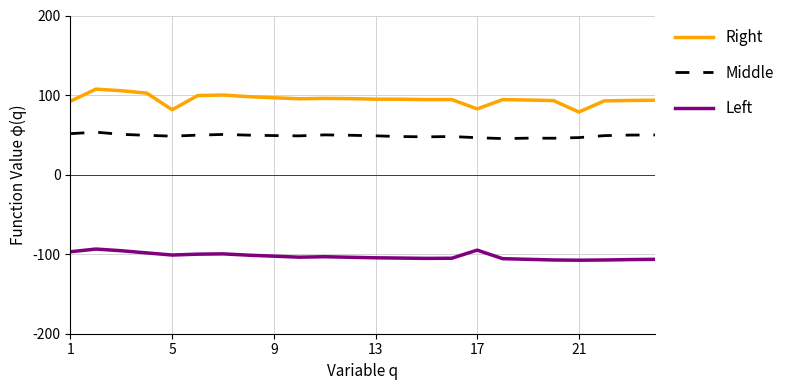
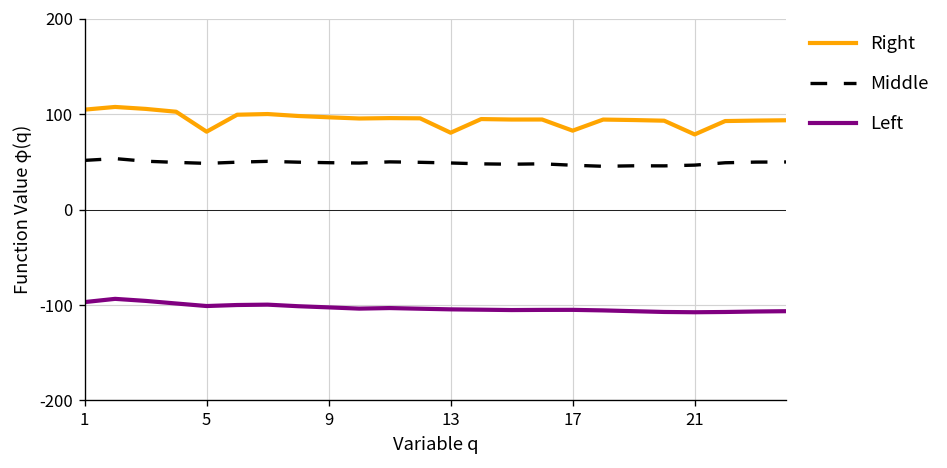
  {
    "Right": {
-     "1": 90,
+     "1": 100,
      "5": 80,
      "9": 100,
-     "13": 90,
+     "13": 80,
      "17": 80,
      "21": 80
    },
    "Middle": {
      "1": 50,
      "5": 50,
      "9": 50,
      "13": 50,
      "17": 50,
      "21": 50
    },
    "Left": {
      "1": -100,
      "5": -100,
      "9": -100,
      "13": -100,
-     "17": -90,
+     "17": -110,
      "21": -110
    }
  }
